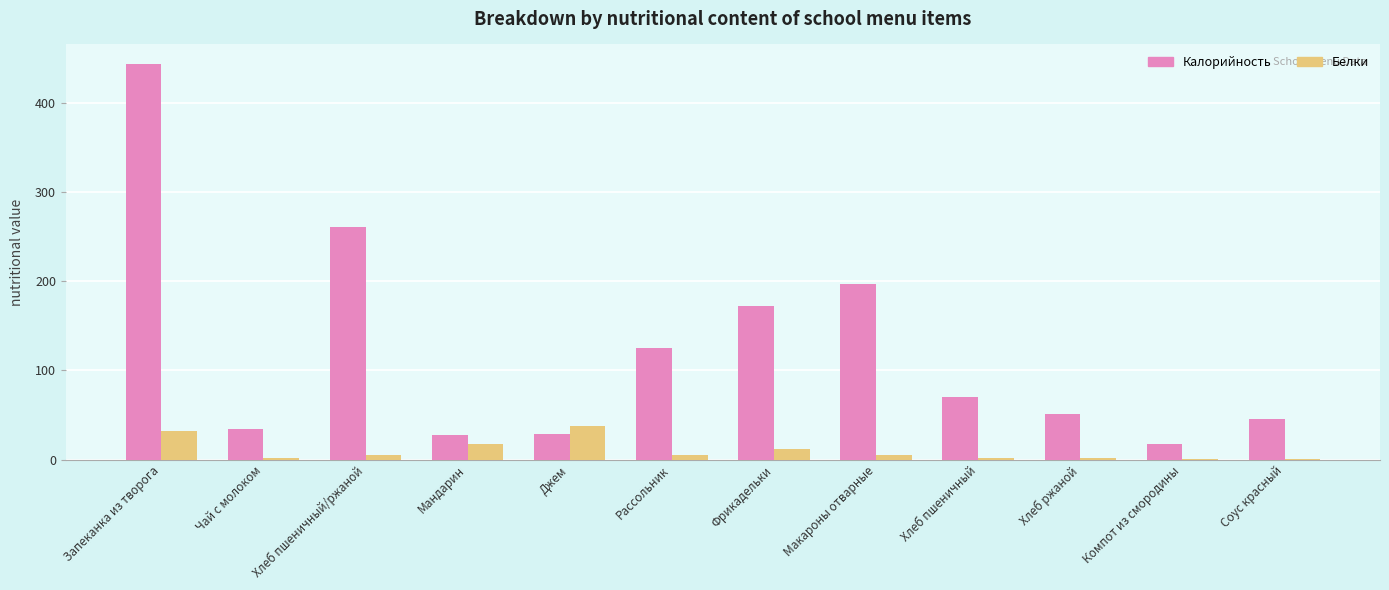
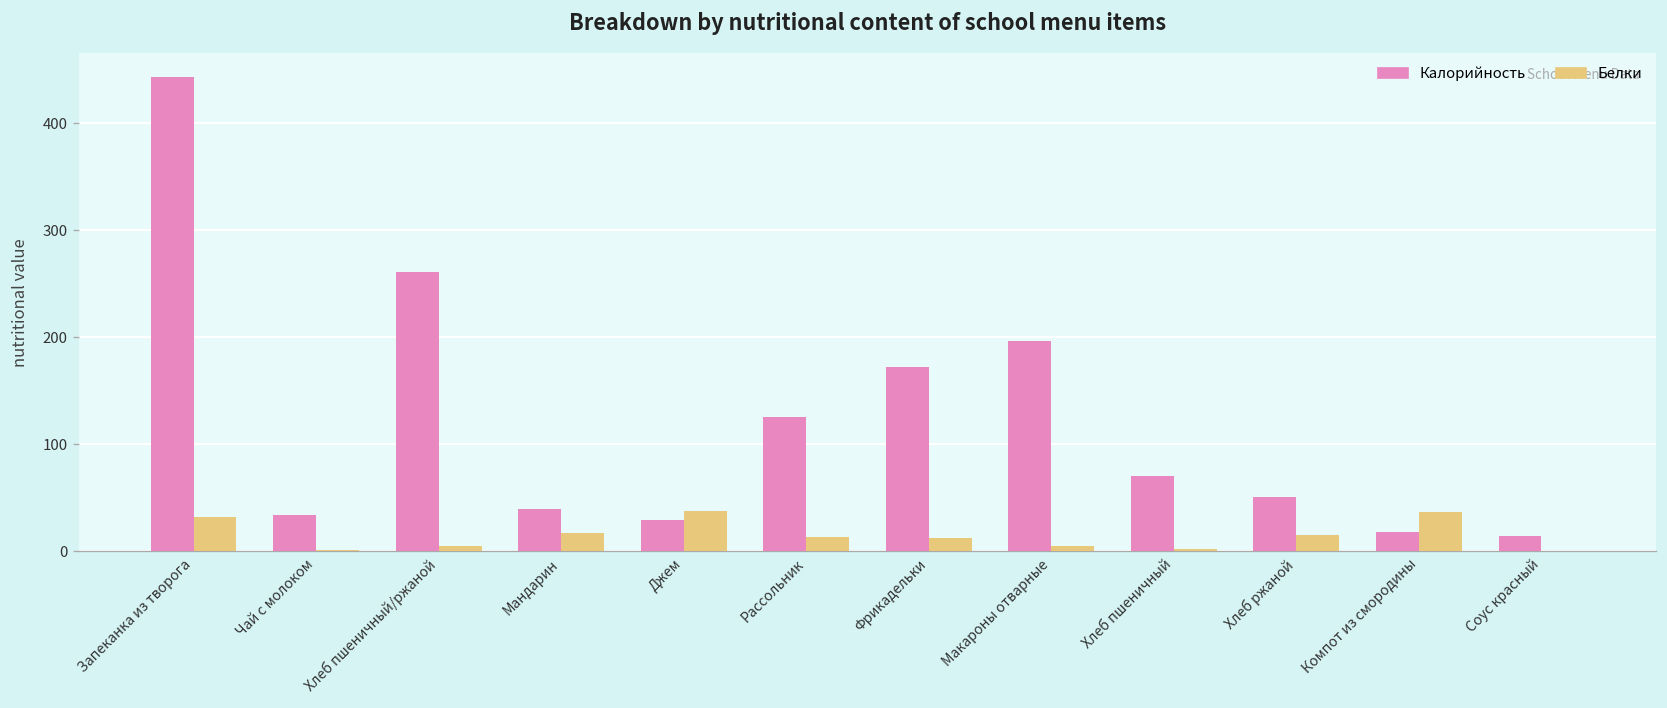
  {
    "Калорийность": {
      "Запеканка из творога": 440,
      "Чай с молоком": 30,
      "Хлеб пшеничный/ржаной": 260,
-     "Мандарин": 30,
+     "Мандарин": 40,
      "Джем": 30,
      "Рассольник": 130,
      "Фрикадельки": 170,
      "Макароны отварные": 200,
      "Хлеб пшеничный": 70,
      "Хлеб ржаной": 50,
      "Компот из смородины": 20,
-     "Соус красный": 50
+     "Соус красный": 10
    },
    "Белки": {
      "Запеканка из творога": 30,
      "Хлеб пшеничный/ржаной": 10,
      "Мандарин": 20,
      "Джем": 40,
-     "Рассольник": 0,
+     "Рассольник": 10,
      "Фрикадельки": 10,
      "Макароны отварные": 10,
-     "Хлеб ржаной": 0,
-     "Компот из смородины": 0
+     "Хлеб ржаной": 20,
+     "Компот из смородины": 40
    }
  }
